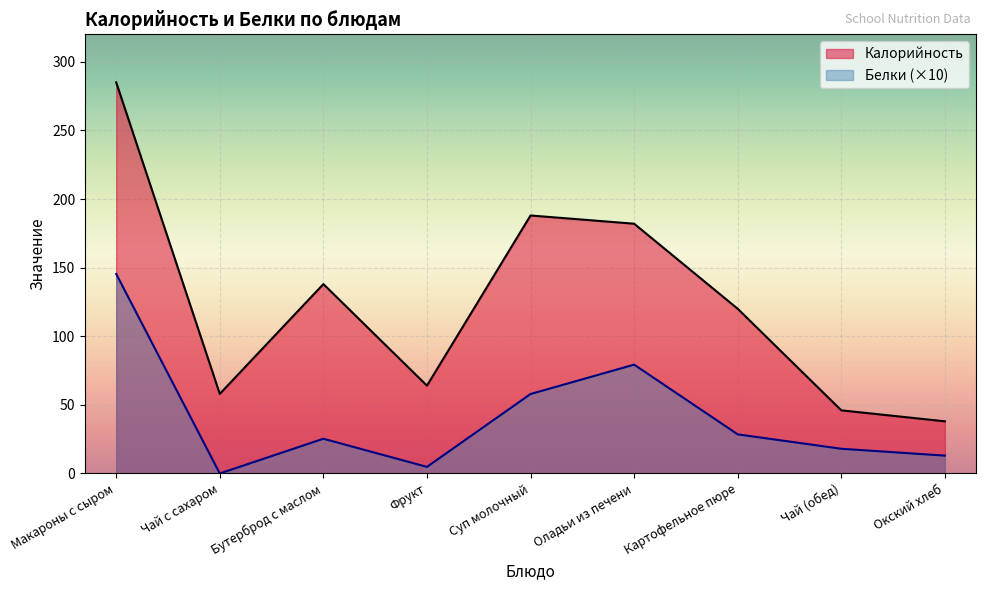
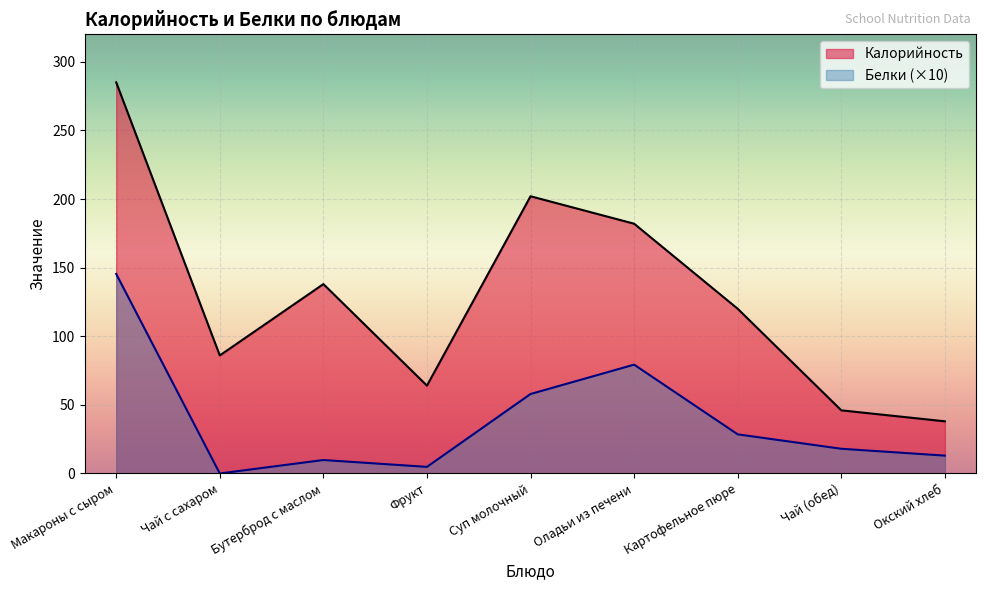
  {
    "Калорийность": {
      "Макароны с сыром": 285,
-     "Чай с сахаром": 58,
+     "Чай с сахаром": 86,
      "Бутерброд с маслом": 138,
      "Фрукт": 64,
-     "Суп молочный": 188,
+     "Суп молочный": 202,
      "Оладьи из печени": 182,
      "Картофельное пюре": 120,
      "Чай (обед)": 46,
      "Окский хлеб": 38
    },
    "Белки (×10)": {
      "Макароны с сыром": 145,
      "Чай с сахаром": 0,
-     "Бутерброд с маслом": 25,
+     "Бутерброд с маслом": 10,
      "Фрукт": 5,
      "Суп молочный": 58,
      "Оладьи из печени": 79,
      "Картофельное пюре": 29,
      "Чай (обед)": 18,
      "Окский хлеб": 13
    }
  }
